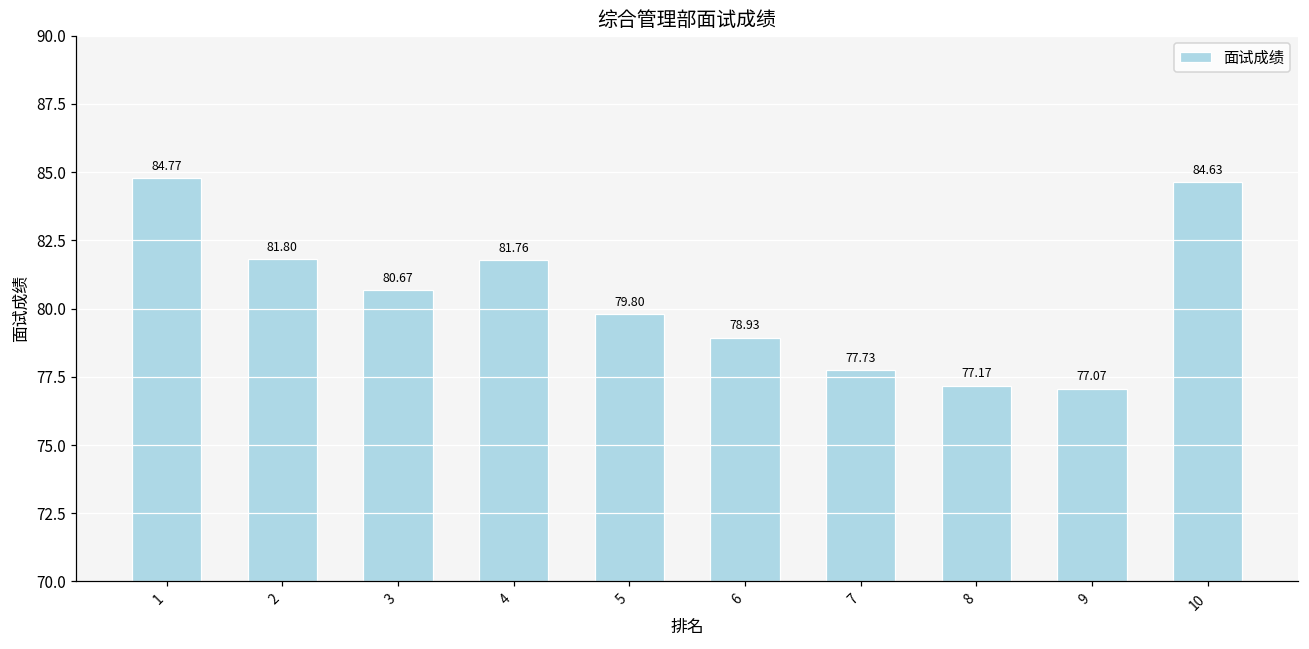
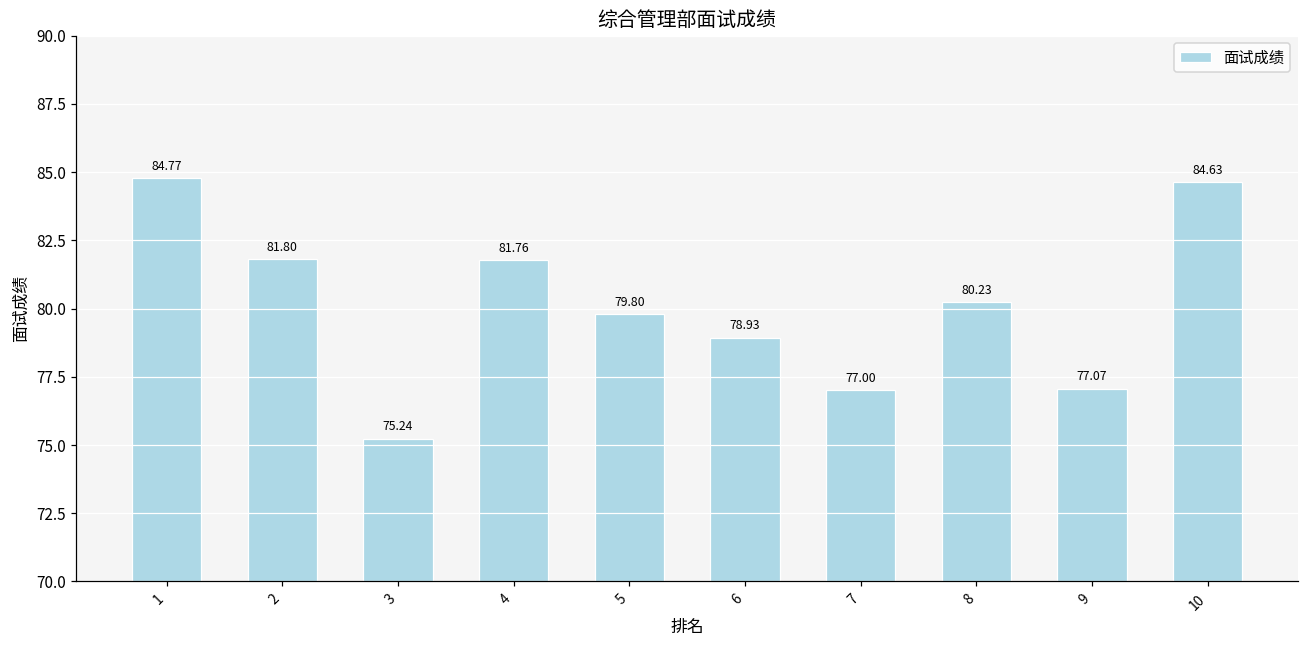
  {
    "1": 84.77,
    "2": 81.80,
-   "3": 80.67,
+   "3": 75.24,
    "4": 81.76,
    "5": 79.80,
    "6": 78.93,
-   "7": 77.73,
-   "8": 77.17,
+   "7": 77.00,
+   "8": 80.23,
    "9": 77.07,
    "10": 84.63
  }
